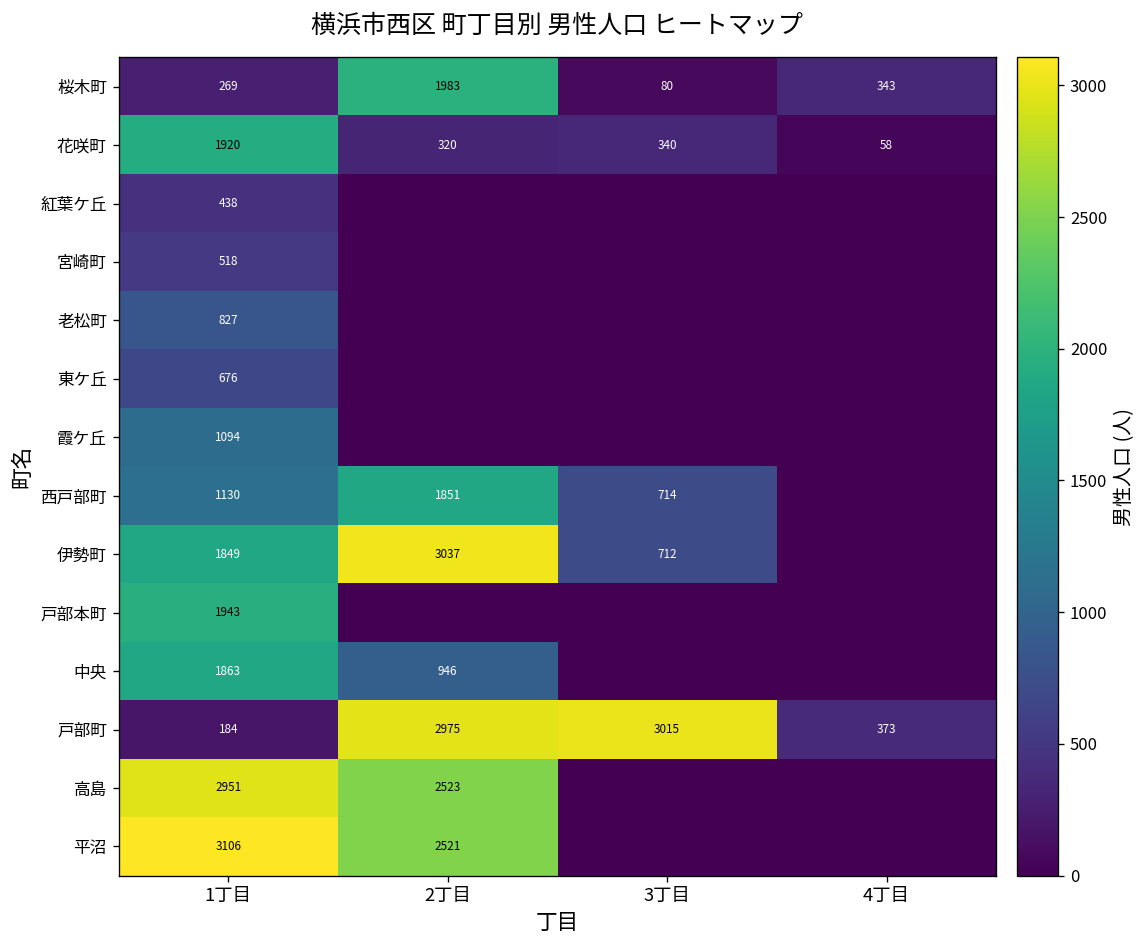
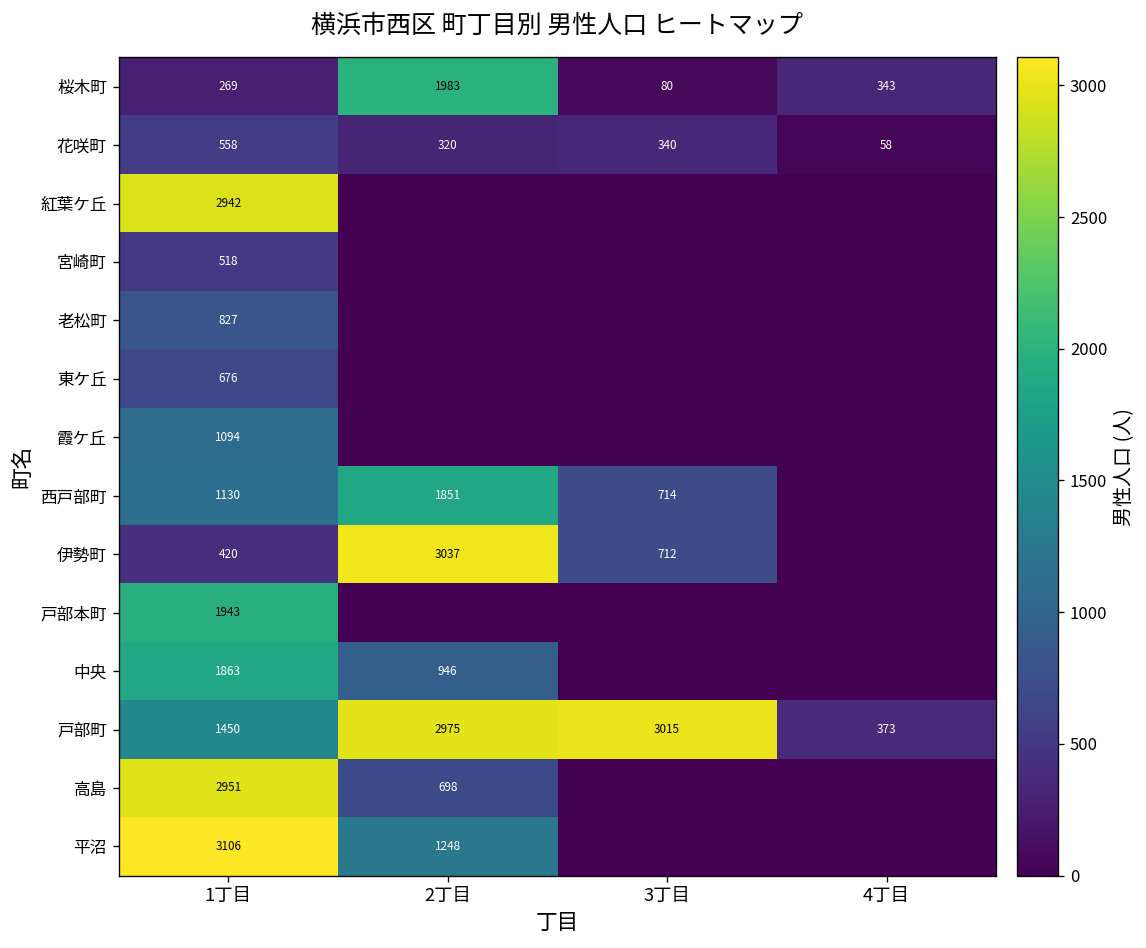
  {
    "桜木町": {
      "1丁目": 269,
      "2丁目": 1983,
      "3丁目": 80,
      "4丁目": 343
    },
    "花咲町": {
-     "1丁目": 1920,
+     "1丁目": 558,
      "2丁目": 320,
      "3丁目": 340,
      "4丁目": 58
    },
    "紅葉ケ丘": {
-     "1丁目": 438
+     "1丁目": 2942
    },
    "宮崎町": {
      "1丁目": 518
    },
    "老松町": {
      "1丁目": 827
    },
    "東ケ丘": {
      "1丁目": 676
    },
    "霞ケ丘": {
      "1丁目": 1094
    },
    "西戸部町": {
      "1丁目": 1130,
      "2丁目": 1851,
      "3丁目": 714
    },
    "伊勢町": {
-     "1丁目": 1849,
+     "1丁目": 420,
      "2丁目": 3037,
      "3丁目": 712
    },
    "戸部本町": {
      "1丁目": 1943
    },
    "中央": {
      "1丁目": 1863,
      "2丁目": 946
    },
    "戸部町": {
-     "1丁目": 184,
+     "1丁目": 1450,
      "2丁目": 2975,
      "3丁目": 3015,
      "4丁目": 373
    },
    "高島": {
      "1丁目": 2951,
-     "2丁目": 2523
+     "2丁目": 698
    },
    "平沼": {
      "1丁目": 3106,
-     "2丁目": 2521
+     "2丁目": 1248
    }
  }
